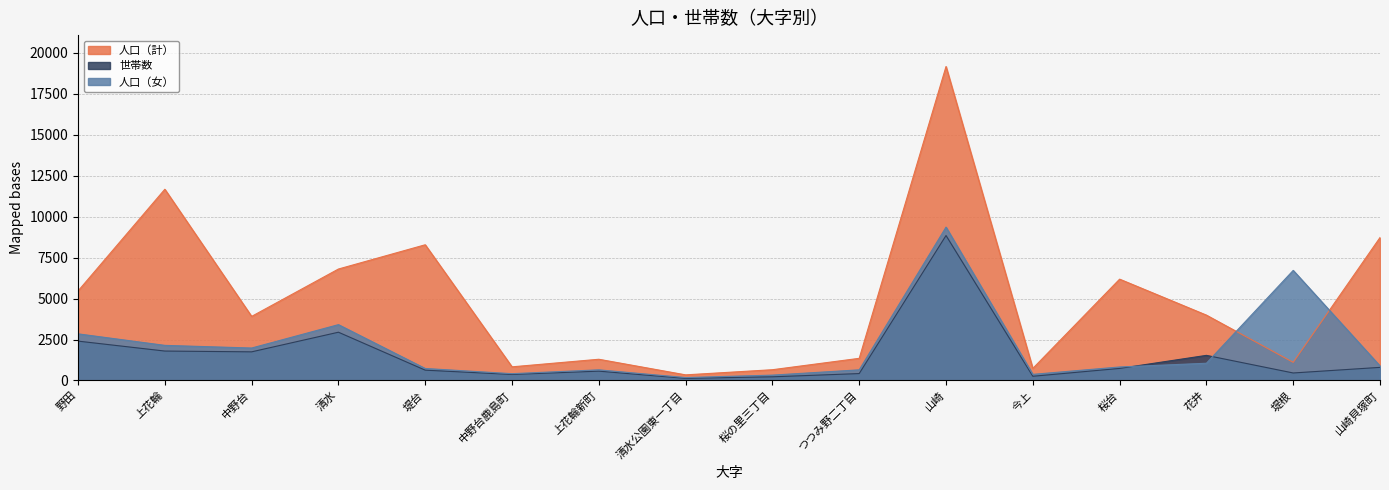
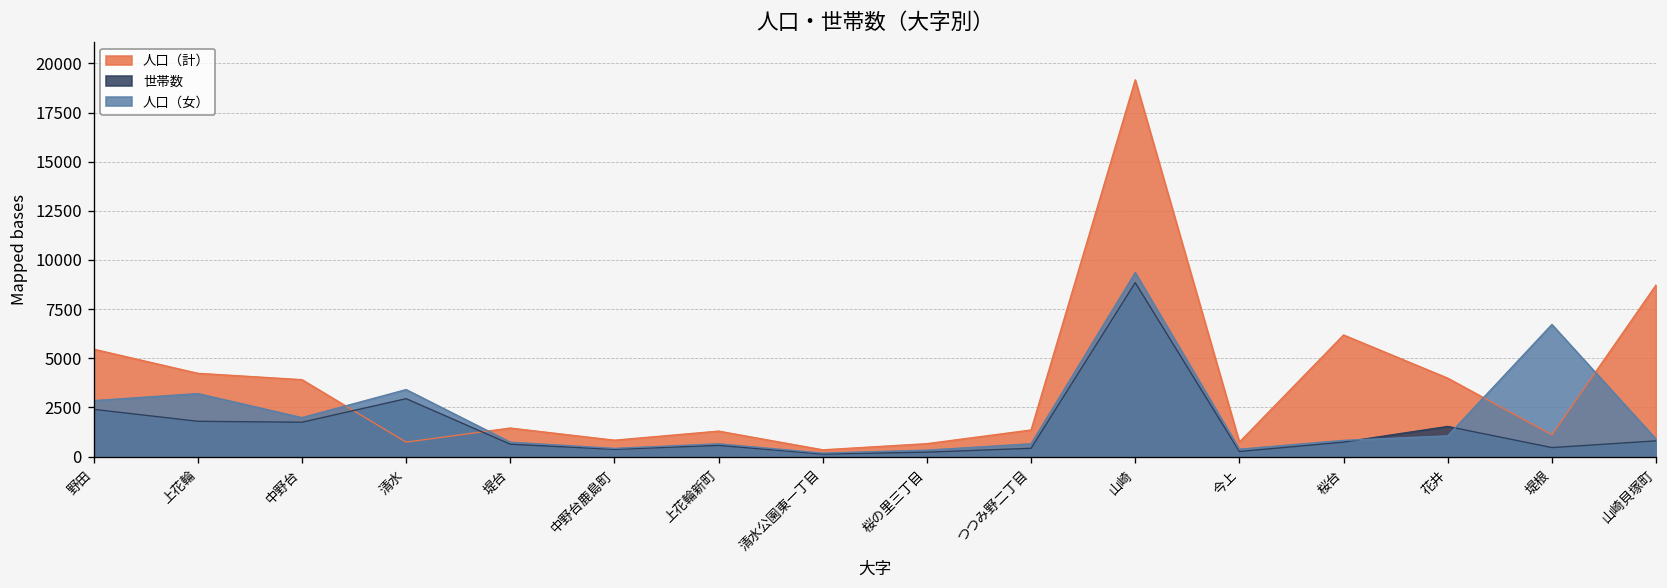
  {
    "人口（計）": {
      "野田": 5500,
-     "上花輪": 11700,
+     "上花輪": 4200,
      "中野台": 3900,
-     "清水": 6800,
-     "堤台": 8300,
+     "清水": 700,
+     "堤台": 1500,
      "中野台鹿島町": 800,
      "上花輪新町": 1300,
      "清水公園東一丁目": 300,
      "桜の里三丁目": 700,
      "つつみ野二丁目": 1400,
      "山崎": 19200,
      "今上": 700,
      "桜台": 6200,
      "花井": 4000,
      "堤根": 1100,
      "山崎貝塚町": 8700
    },
    "世帯数": {
      "野田": 2400,
      "上花輪": 1800,
      "中野台": 1700,
      "清水": 2900,
      "つつみ野二丁目": 400,
      "山崎": 8800,
      "花井": 1500,
      "堤根": 500
    },
    "人口（女）": {
      "野田": 2800,
-     "上花輪": 2100,
+     "上花輪": 3200,
      "中野台": 2000,
      "清水": 3400,
      "つつみ野二丁目": 700,
      "山崎": 9400,
      "花井": 1100,
      "堤根": 6700
    }
  }
